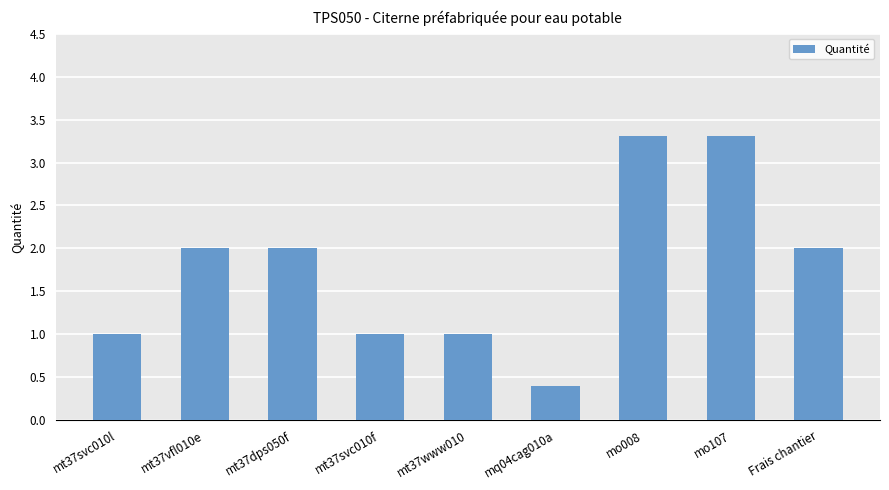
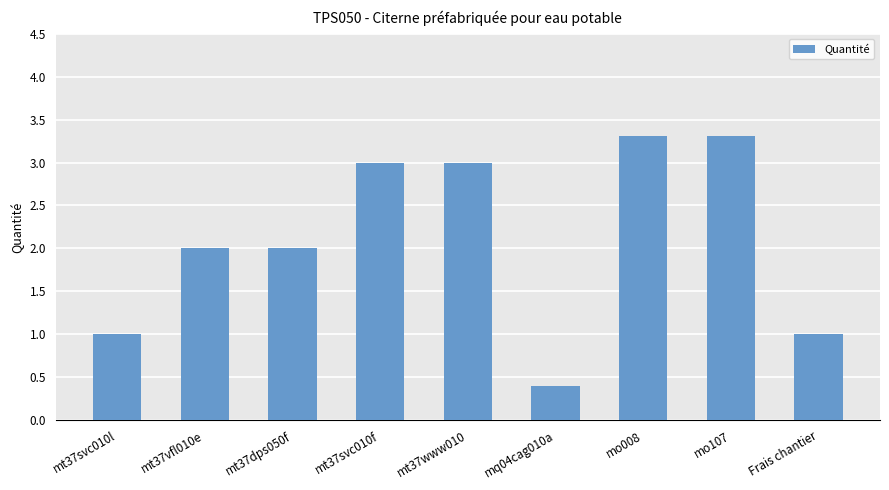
  {
    "mt37svc010l": 1,
    "mt37vfl010e": 2,
    "mt37dps050f": 2,
-   "mt37svc010f": 1,
-   "mt37www010": 1,
+   "mt37svc010f": 3,
+   "mt37www010": 3,
    "mq04cag010a": 0.4,
    "mo008": 3.3,
    "mo107": 3.3,
-   "Frais chantier": 2
+   "Frais chantier": 1
  }
